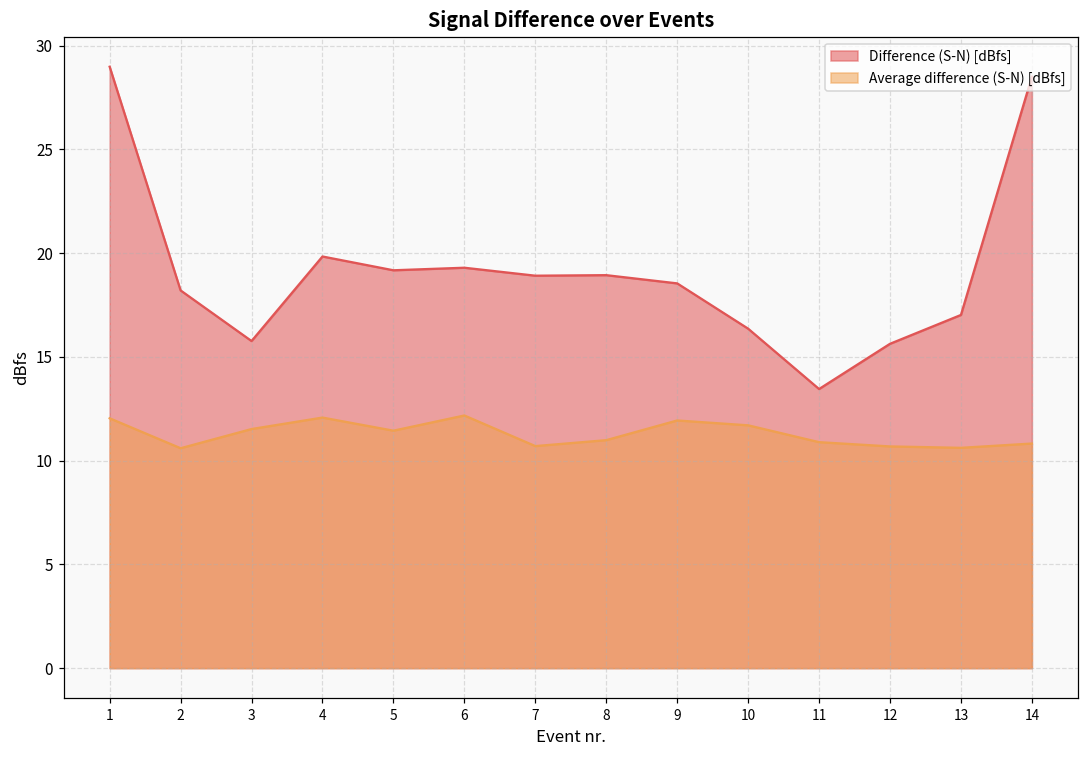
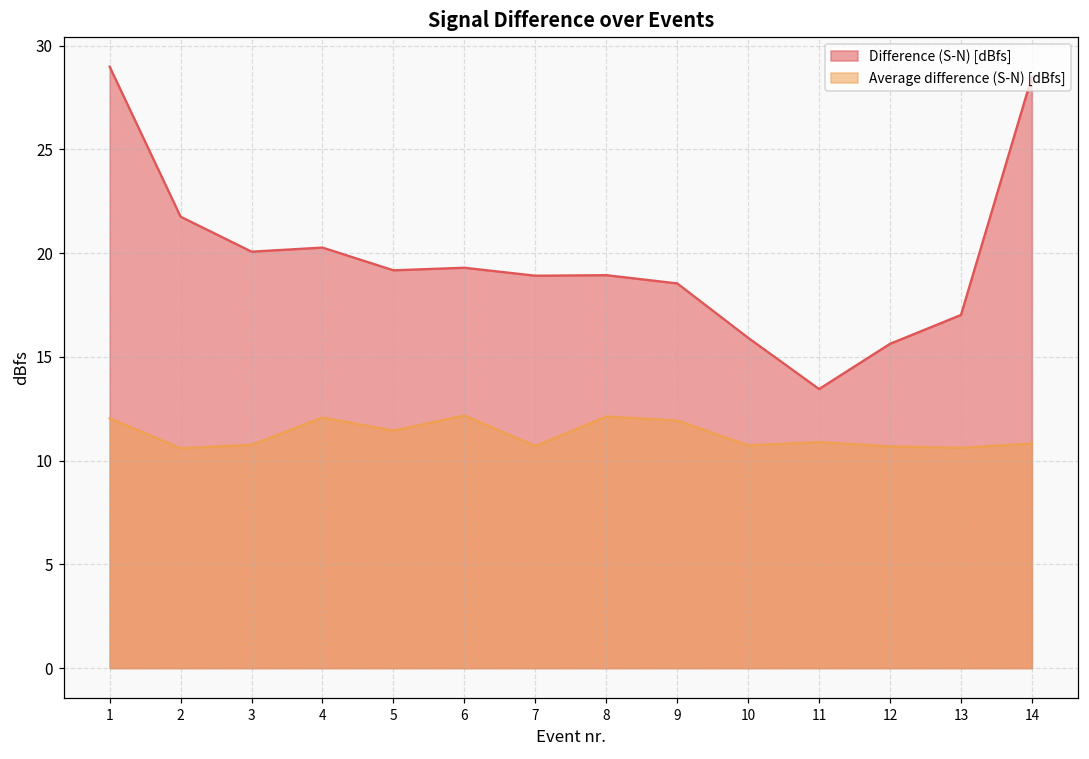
  {
    "Difference (S-N) [dBfs]": {
      "1": 29.0,
-     "2": 18.2,
-     "3": 15.8,
-     "4": 19.8,
+     "2": 21.8,
+     "3": 20.1,
+     "4": 20.3,
      "5": 19.2,
      "6": 19.3,
      "7": 18.9,
      "8": 18.9,
      "9": 18.5,
-     "10": 16.4,
+     "10": 15.9,
      "11": 13.4,
      "12": 15.6,
      "13": 17.0
    },
    "Average difference (S-N) [dBfs]": {
      "1": 12.0,
      "2": 10.6,
-     "3": 11.5,
+     "3": 10.8,
      "4": 12.1,
      "5": 11.4,
      "6": 12.2,
      "7": 10.7,
-     "8": 11.0,
+     "8": 12.1,
      "9": 11.9,
-     "10": 11.7,
+     "10": 10.7,
      "11": 10.9,
      "12": 10.7,
      "13": 10.6,
      "14": 10.8
    }
  }
